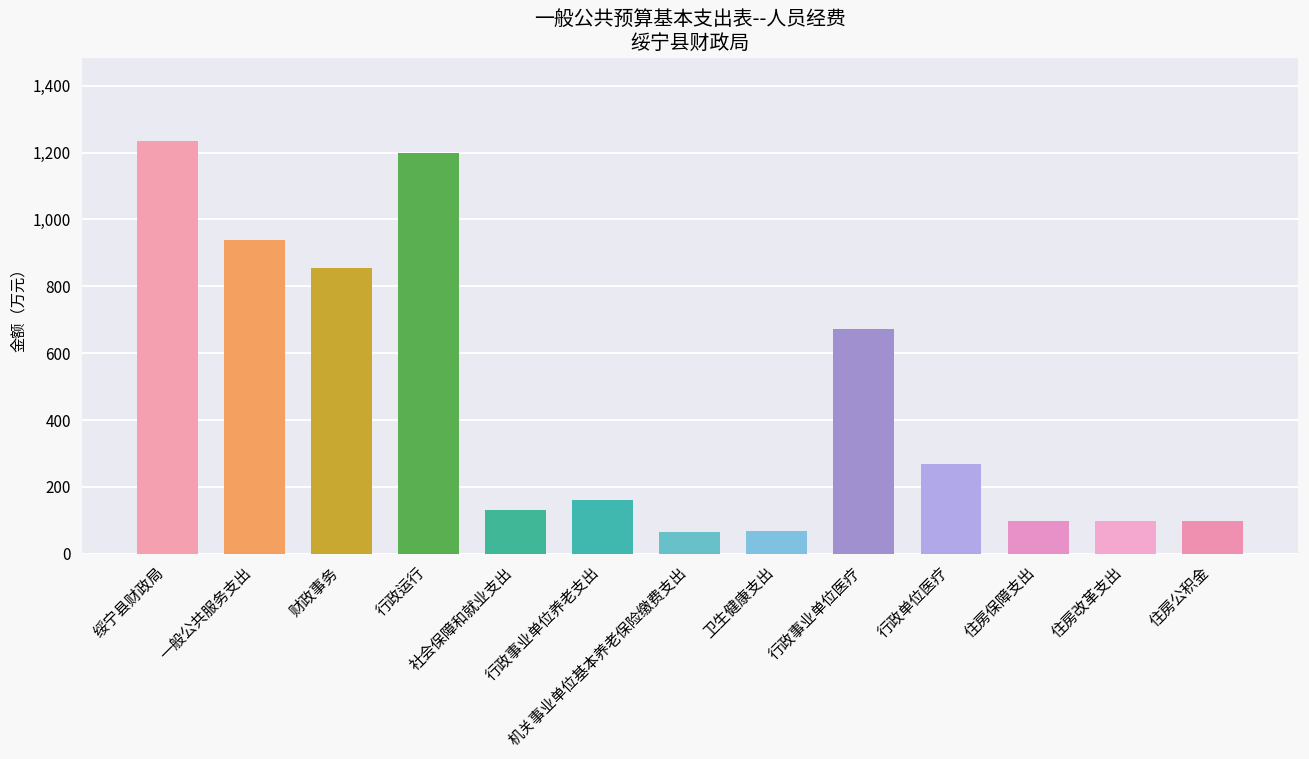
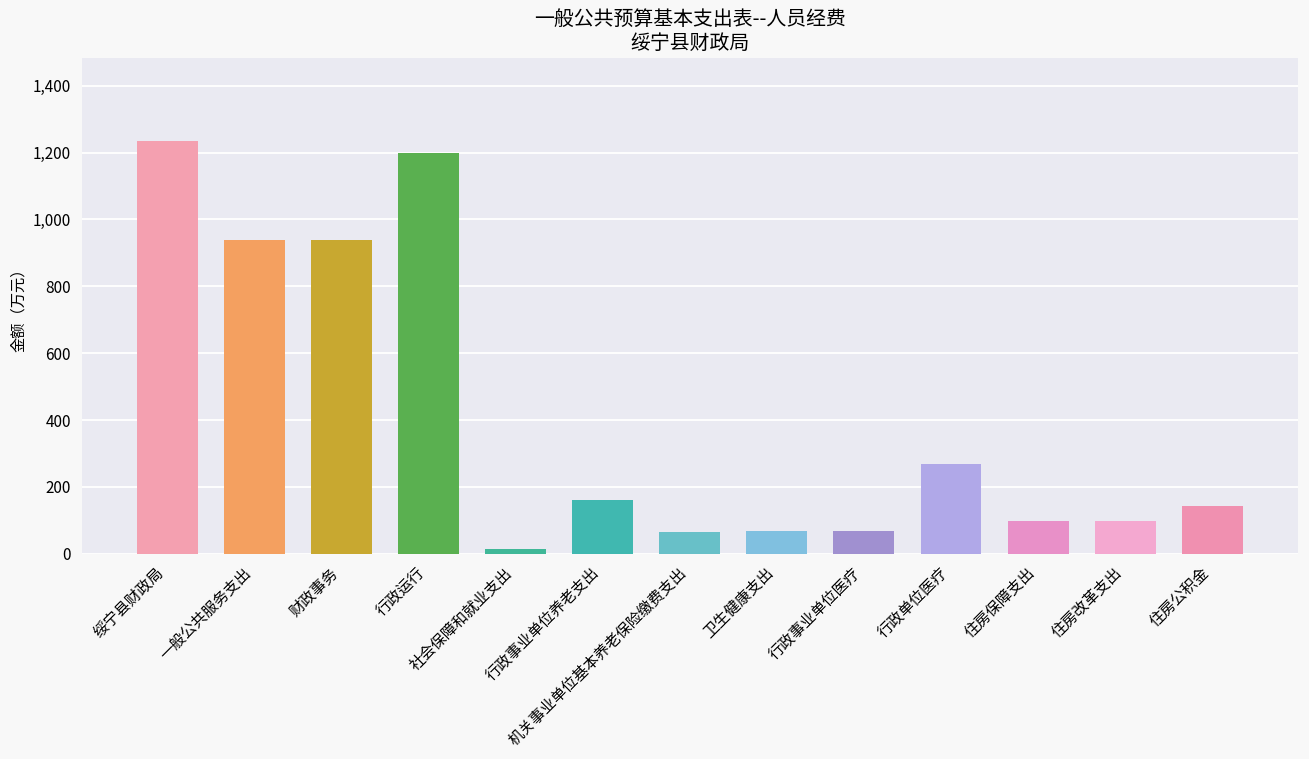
  {
    "绥宁县财政局": "1,230",
    "一般公共服务支出": "940",
-   "财政事务": "850",
+   "财政事务": "940",
    "行政运行": "1,200",
-   "社会保障和就业支出": "130",
+   "社会保障和就业支出": "10",
    "行政事业单位养老支出": "160",
    "机关事业单位基本养老保险缴费支出": "70",
    "卫生健康支出": "70",
-   "行政事业单位医疗": "670",
+   "行政事业单位医疗": "70",
    "行政单位医疗": "270",
    "住房保障支出": "100",
    "住房改革支出": "100",
-   "住房公积金": "100"
+   "住房公积金": "140"
  }
